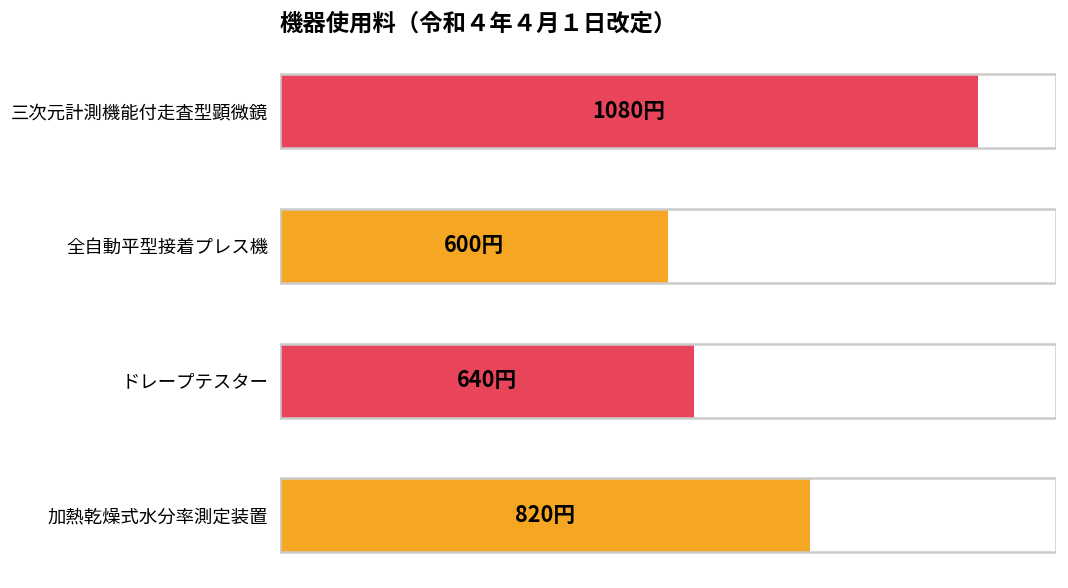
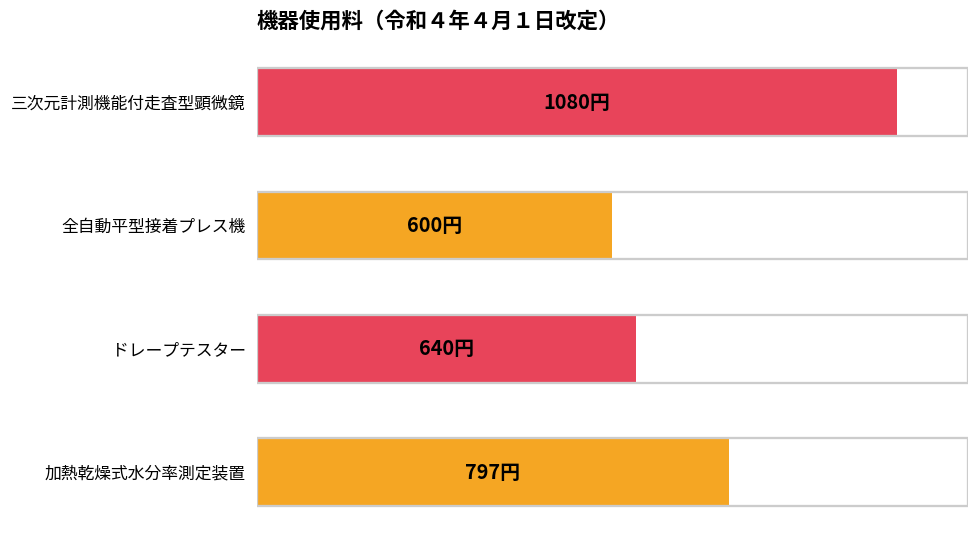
  {
    "三次元計測機能付走査型顕微鏡": "1080円",
    "全自動平型接着プレス機": "600円",
    "ドレープテスター": "640円",
-   "加熱乾燥式水分率測定装置": "820円"
+   "加熱乾燥式水分率測定装置": "797円"
  }
